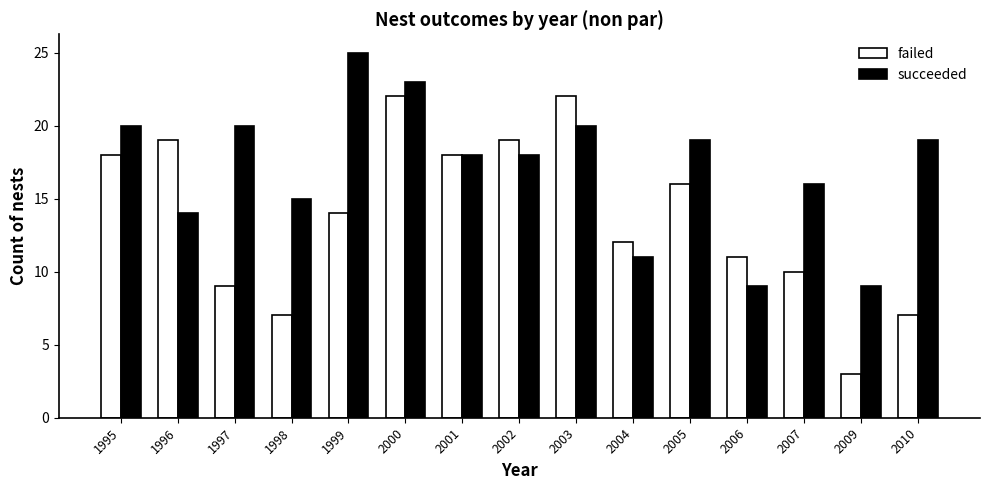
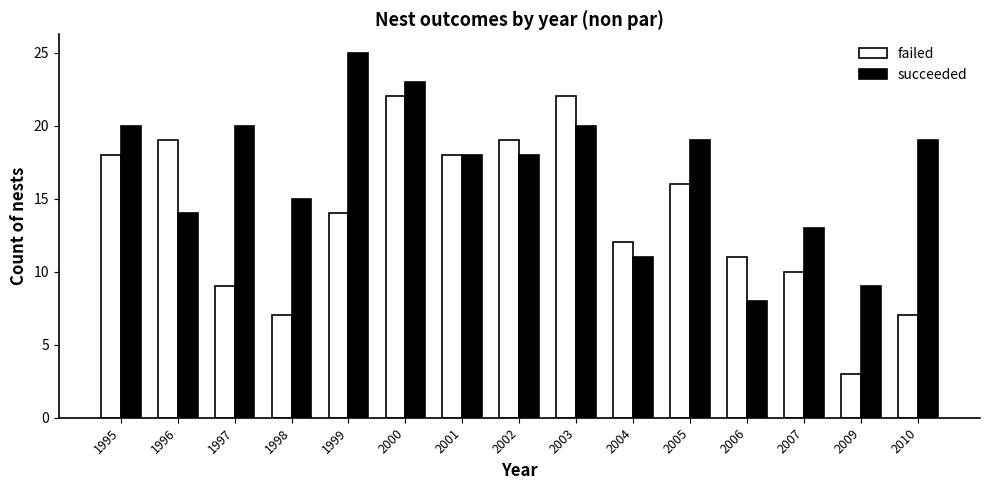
  {
    "failed": {
      "1995": 18,
      "1996": 19,
      "1997": 9,
      "1998": 7,
      "1999": 14,
      "2000": 22,
      "2001": 18,
      "2002": 19,
      "2003": 22,
      "2004": 12,
      "2005": 16,
      "2006": 11,
      "2007": 10,
      "2009": 3,
      "2010": 7
    },
    "succeeded": {
      "1995": 20,
      "1996": 14,
      "1997": 20,
      "1998": 15,
      "1999": 25,
      "2000": 23,
      "2001": 18,
      "2002": 18,
      "2003": 20,
      "2004": 11,
      "2005": 19,
-     "2006": 9,
-     "2007": 16,
+     "2006": 8,
+     "2007": 13,
      "2009": 9,
      "2010": 19
    }
  }
